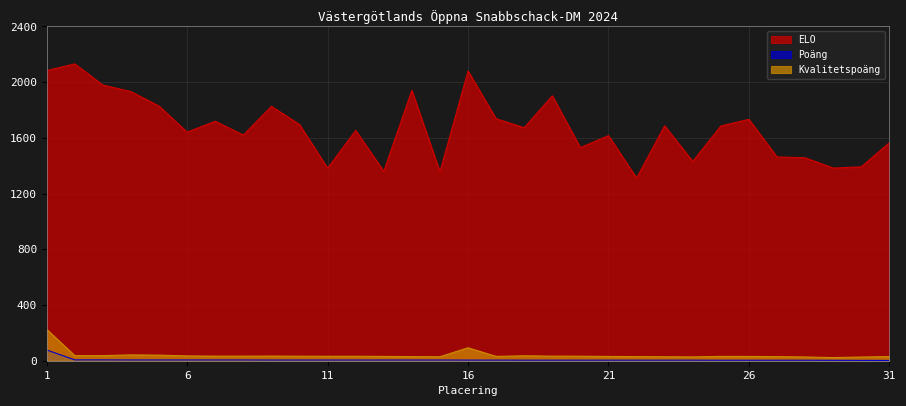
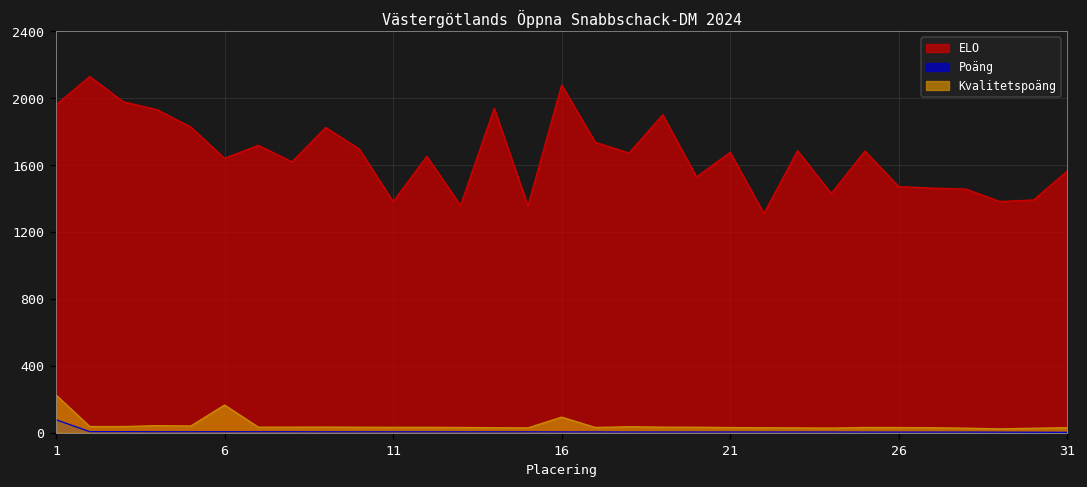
  {
    "ELO": {
-     "1": 2080,
+     "1": 1960,
      "6": 1640,
      "11": 1380,
      "16": 2080,
-     "21": 1620,
-     "26": 1730,
+     "21": 1680,
+     "26": 1470,
      "31": 1570
    },
    "Poäng": {
      "1": 80,
      "6": 10,
      "11": 10,
      "16": 0,
      "21": 0,
      "26": 0,
      "31": 0
    },
    "Kvalitetspoäng": {
      "1": 230,
-     "6": 30,
+     "6": 170,
      "11": 30,
      "16": 90,
      "21": 30,
      "26": 30,
      "31": 30
    }
  }
